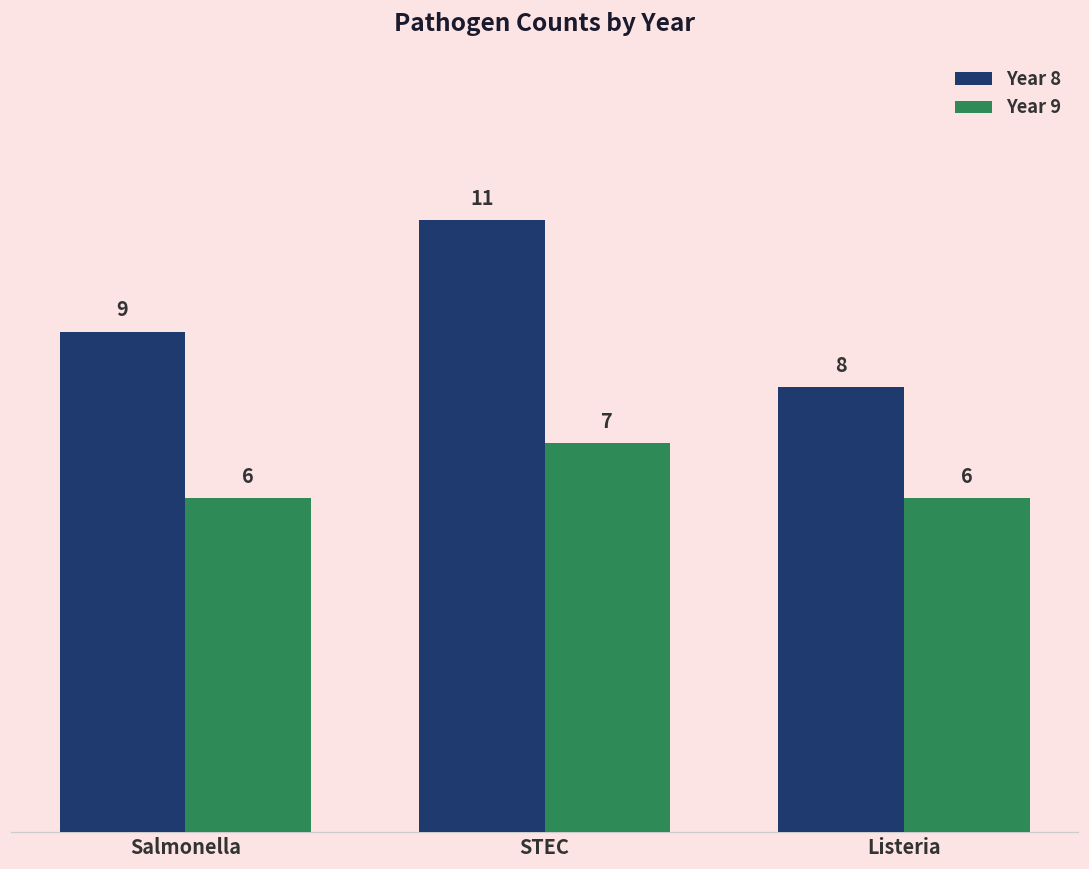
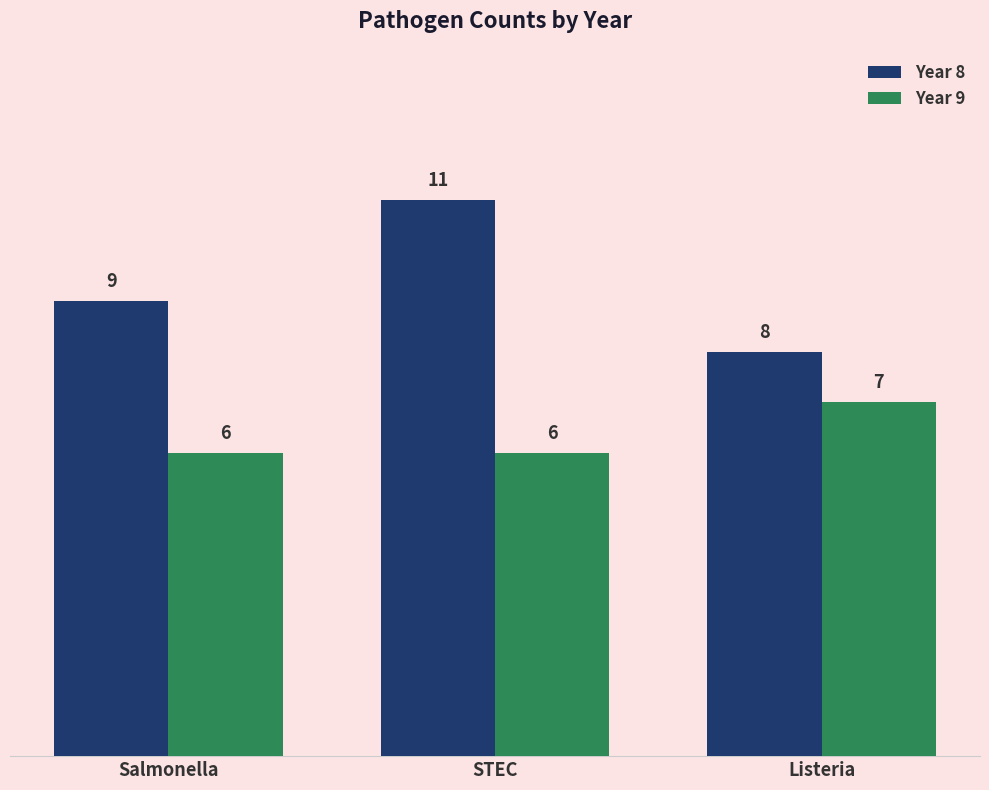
  {
    "Year 8": {
      "Salmonella": 9,
      "STEC": 11,
      "Listeria": 8
    },
    "Year 9": {
      "Salmonella": 6,
-     "STEC": 7,
-     "Listeria": 6
+     "STEC": 6,
+     "Listeria": 7
    }
  }
